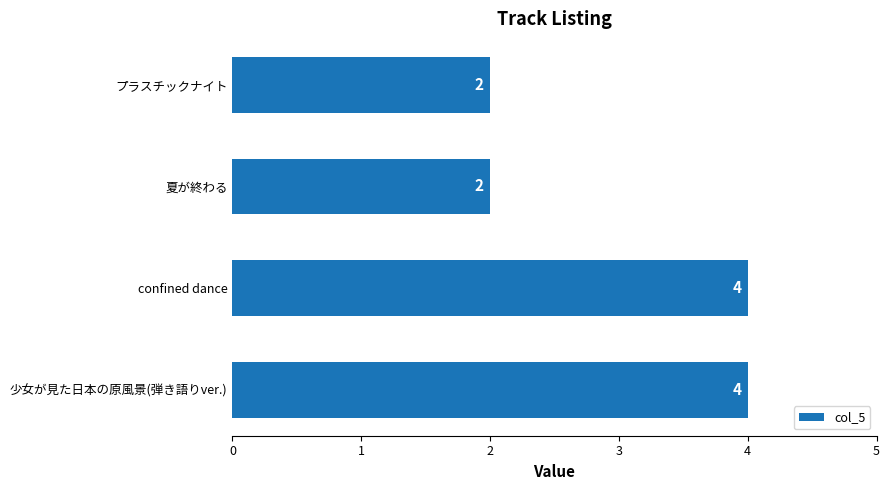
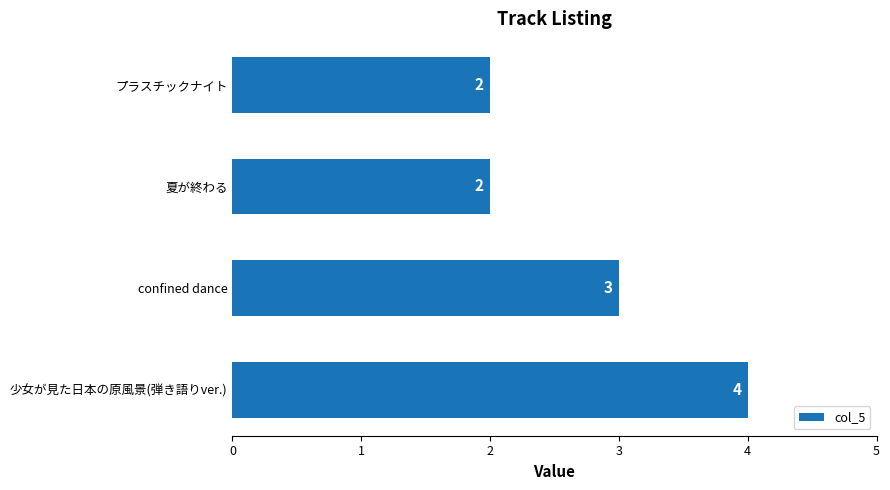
  {
    "プラスチックナイト": 2,
    "夏が終わる": 2,
-   "confined dance": 4,
+   "confined dance": 3,
    "少女が見た日本の原風景(弾き語りver.)": 4
  }
